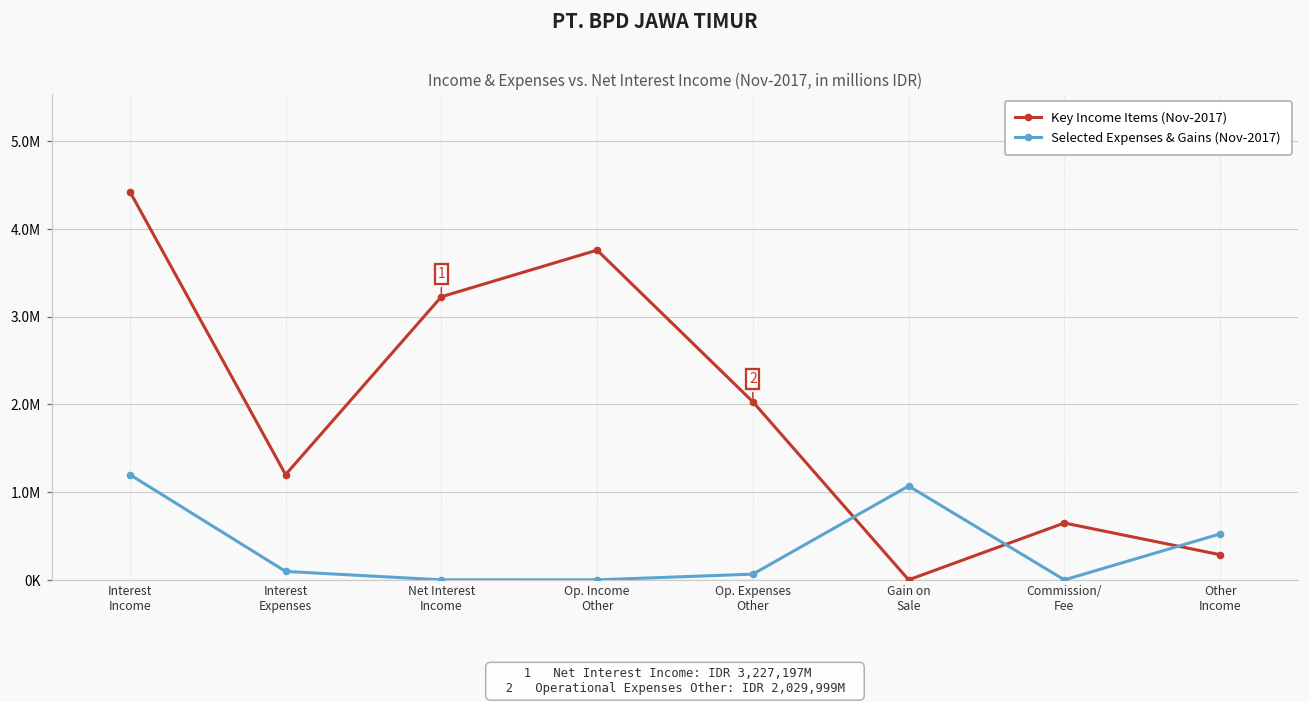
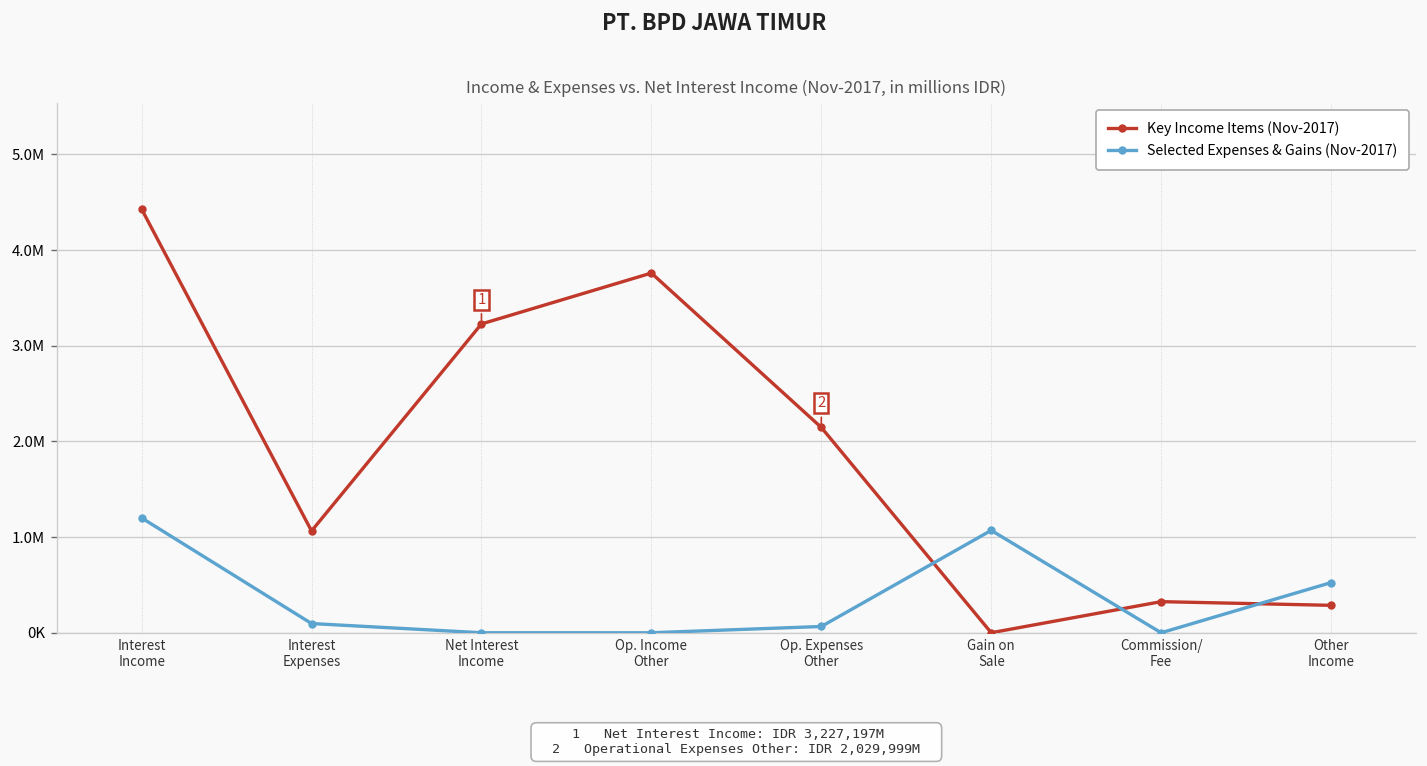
  {
    "Key Income Items (Nov-2017)": {
      "Interest Income": 4400000,
-     "Interest Expenses": 1200000,
+     "Interest Expenses": 1100000,
      "Op. Income Other": 3800000,
-     "Op. Expenses Other": 2000000,
+     "Op. Expenses Other": 2100000,
      "Gain on Sale": 0,
-     "Commission/ Fee": 600000,
+     "Commission/ Fee": 300000,
      "Other Income": 300000
    },
    "Selected Expenses & Gains (Nov-2017)": {
      "Interest Income": 1200000,
      "Interest Expenses": 100000,
      "Net Interest Income": 0,
      "Op. Income Other": 0,
      "Op. Expenses Other": 100000,
      "Gain on Sale": 1100000,
      "Commission/ Fee": 0,
      "Other Income": 500000
    }
  }
